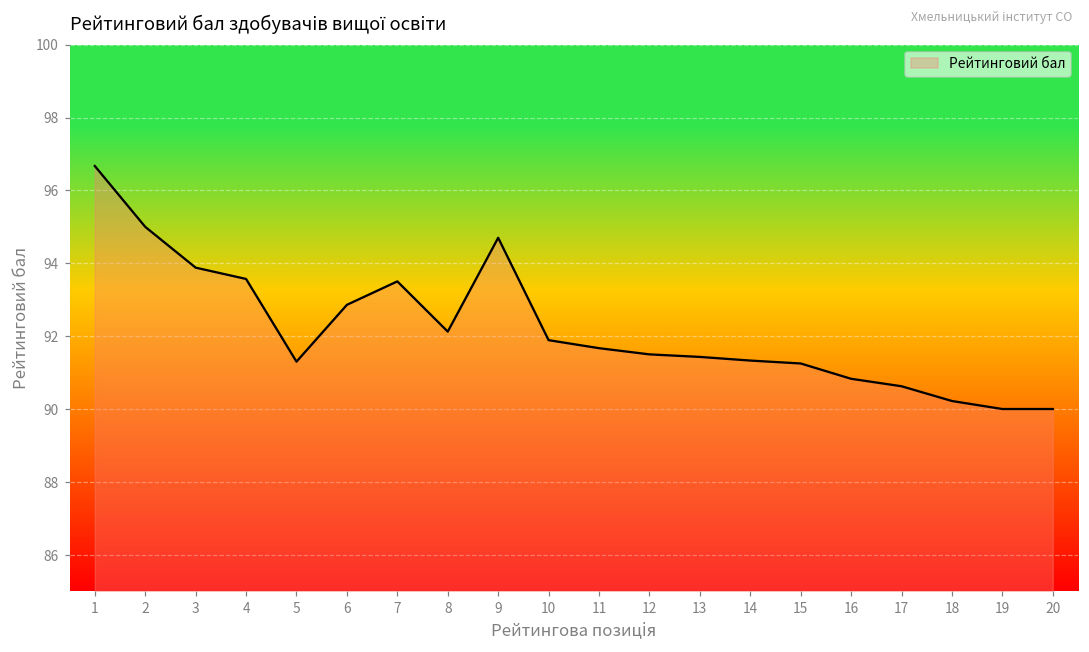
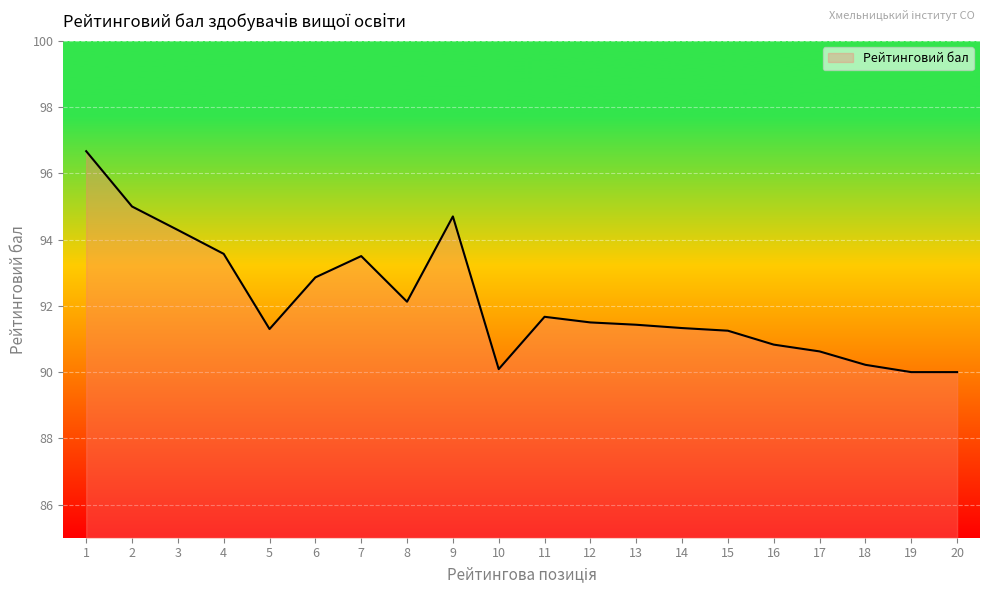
  {
    "1": 96.7,
    "2": 95.0,
-   "3": 93.9,
+   "3": 94.3,
    "4": 93.6,
    "5": 91.3,
    "6": 92.9,
    "7": 93.5,
    "8": 92.1,
    "9": 94.7,
-   "10": 91.9,
+   "10": 90.1,
    "11": 91.7,
    "12": 91.5,
    "13": 91.4,
    "14": 91.3,
    "15": 91.3,
    "16": 90.8,
    "17": 90.6,
    "18": 90.2,
    "19": 90.0,
    "20": 90.0
  }
